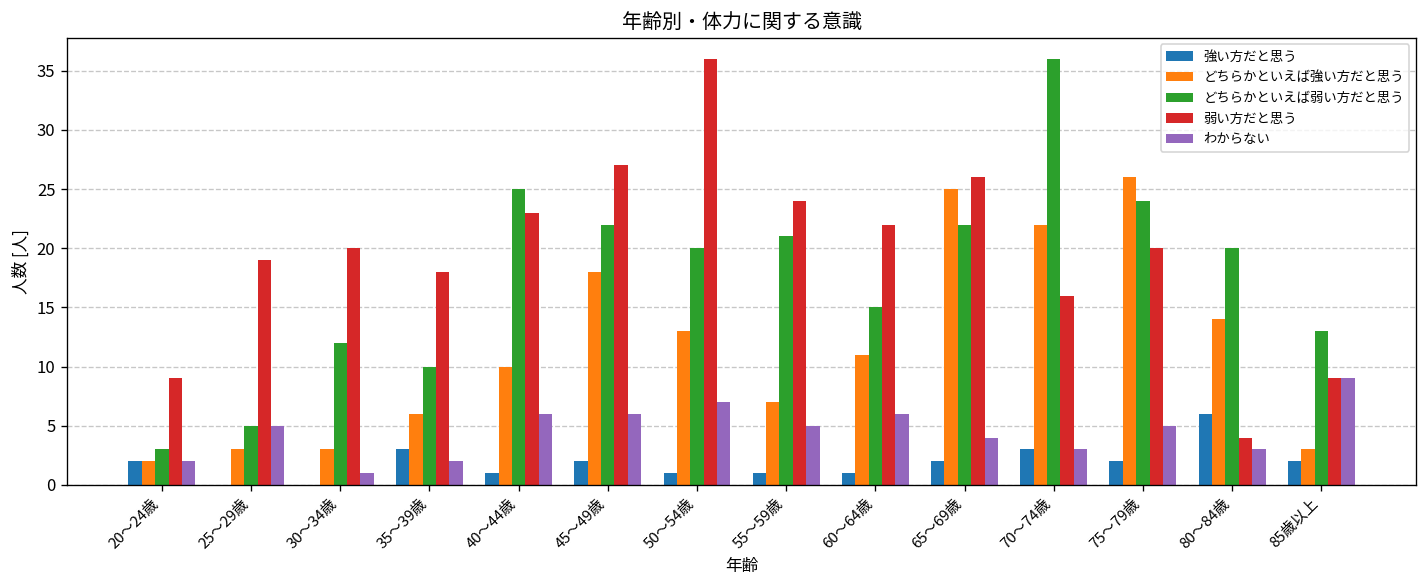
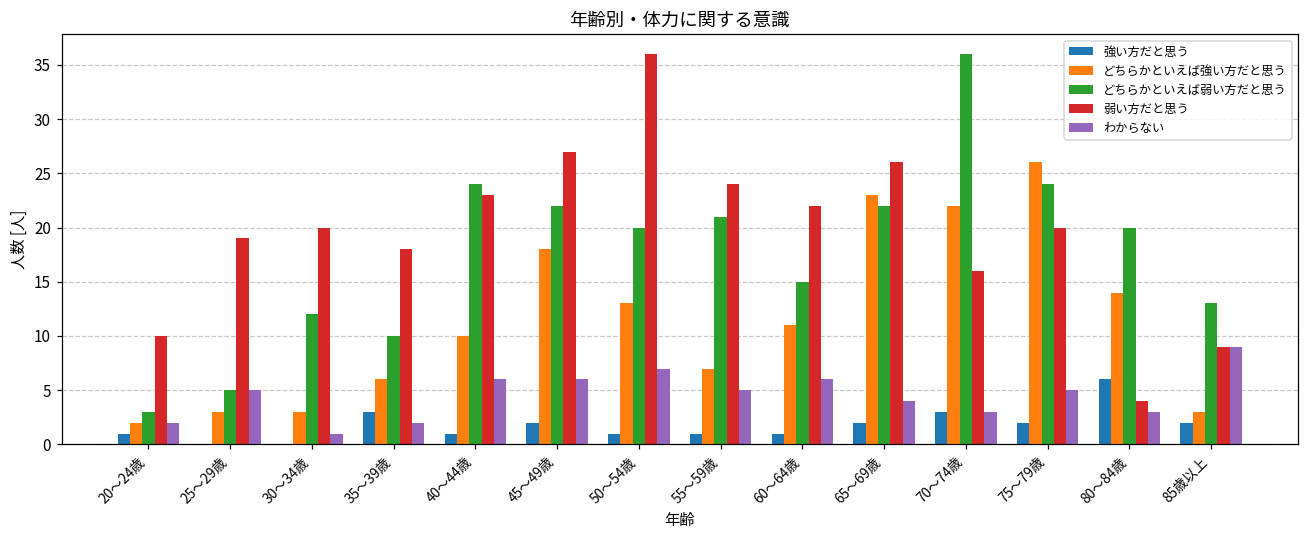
  {
    "強い方だと思う": {
-     "20～24歳": 2,
+     "20～24歳": 1,
      "25～29歳": 0,
      "30～34歳": 0,
      "35～39歳": 3,
      "40～44歳": 1,
      "45～49歳": 2,
      "50～54歳": 1,
      "55～59歳": 1,
      "60～64歳": 1,
      "65～69歳": 2,
      "70～74歳": 3,
      "75～79歳": 2,
      "80～84歳": 6,
      "85歳以上": 2
    },
    "どちらかといえば強い方だと思う": {
      "20～24歳": 2,
      "25～29歳": 3,
      "30～34歳": 3,
      "35～39歳": 6,
      "40～44歳": 10,
      "45～49歳": 18,
      "50～54歳": 13,
      "55～59歳": 7,
      "60～64歳": 11,
-     "65～69歳": 25,
+     "65～69歳": 23,
      "70～74歳": 22,
      "75～79歳": 26,
      "80～84歳": 14,
      "85歳以上": 3
    },
    "どちらかといえば弱い方だと思う": {
      "20～24歳": 3,
      "25～29歳": 5,
      "30～34歳": 12,
      "35～39歳": 10,
-     "40～44歳": 25,
+     "40～44歳": 24,
      "45～49歳": 22,
      "50～54歳": 20,
      "55～59歳": 21,
      "60～64歳": 15,
      "65～69歳": 22,
      "70～74歳": 36,
      "75～79歳": 24,
      "80～84歳": 20,
      "85歳以上": 13
    },
    "弱い方だと思う": {
-     "20～24歳": 9,
+     "20～24歳": 10,
      "25～29歳": 19,
      "30～34歳": 20,
      "35～39歳": 18,
      "40～44歳": 23,
      "45～49歳": 27,
      "50～54歳": 36,
      "55～59歳": 24,
      "60～64歳": 22,
      "65～69歳": 26,
      "70～74歳": 16,
      "75～79歳": 20,
      "80～84歳": 4,
      "85歳以上": 9
    },
    "わからない": {
      "20～24歳": 2,
      "25～29歳": 5,
      "30～34歳": 1,
      "35～39歳": 2,
      "40～44歳": 6,
      "45～49歳": 6,
      "50～54歳": 7,
      "55～59歳": 5,
      "60～64歳": 6,
      "65～69歳": 4,
      "70～74歳": 3,
      "75～79歳": 5,
      "80～84歳": 3,
      "85歳以上": 9
    }
  }
